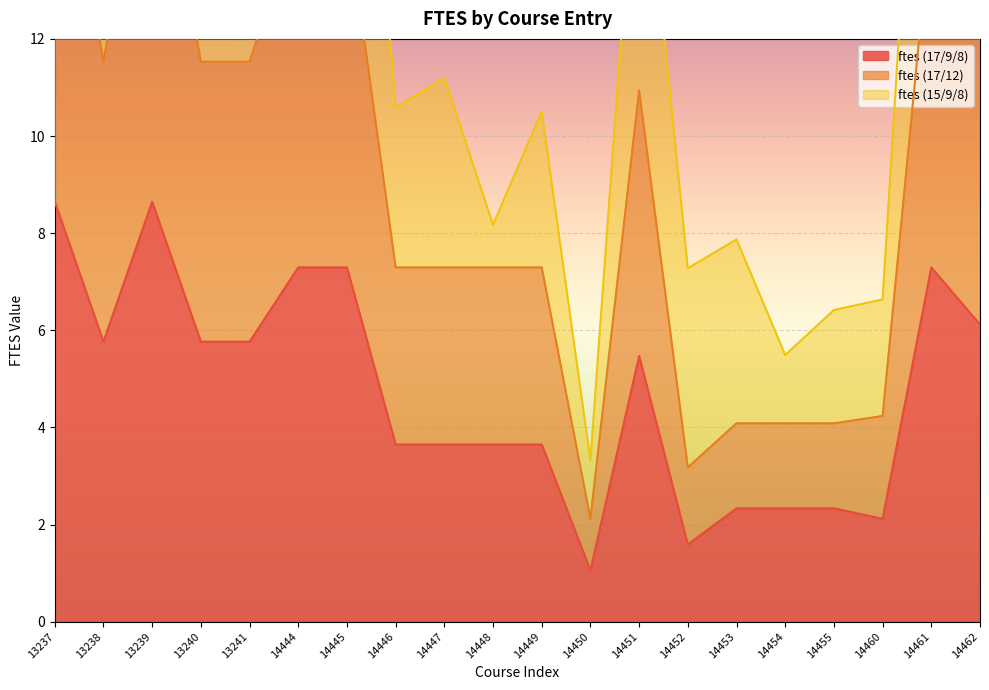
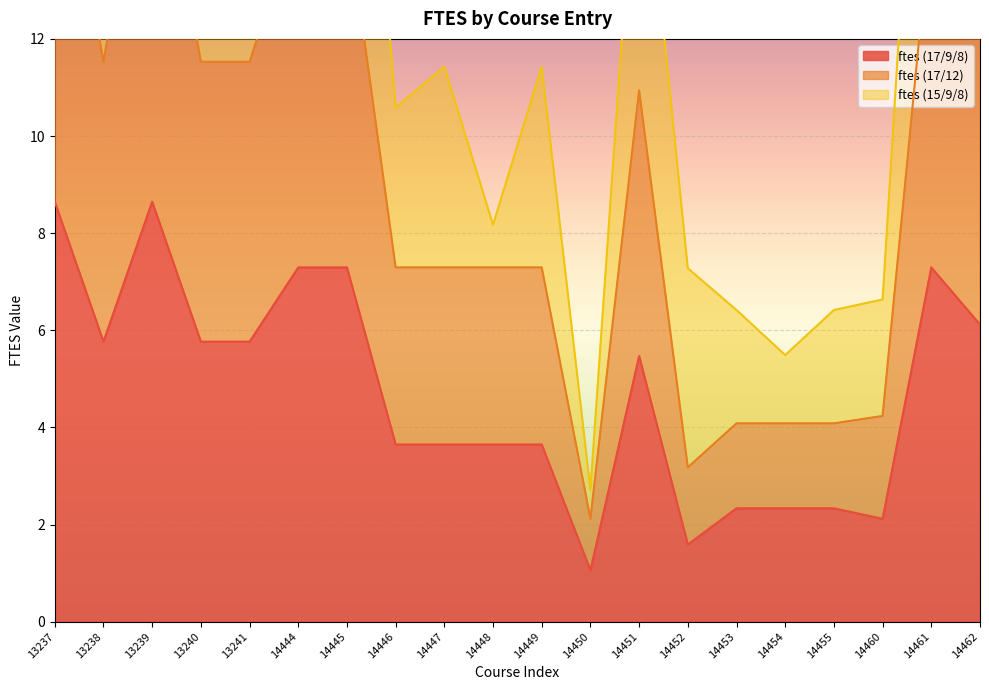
  {
    "ftes (15/9/8)": {
      "14446": 3.3,
-     "14447": 3.9,
+     "14447": 4.1,
      "14448": 0.9,
-     "14449": 3.2,
-     "14450": 1.2,
+     "14449": 4.1,
+     "14450": 0.6,
      "14452": 4.1,
-     "14453": 3.8,
+     "14453": 2.3,
      "14454": 1.4,
      "14455": 2.3,
      "14460": 2.4
    }
  }
